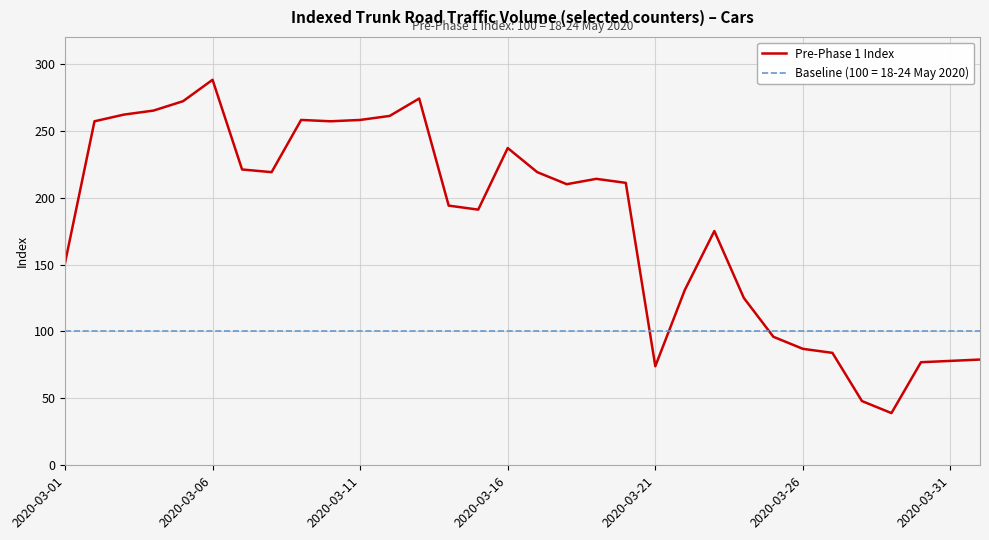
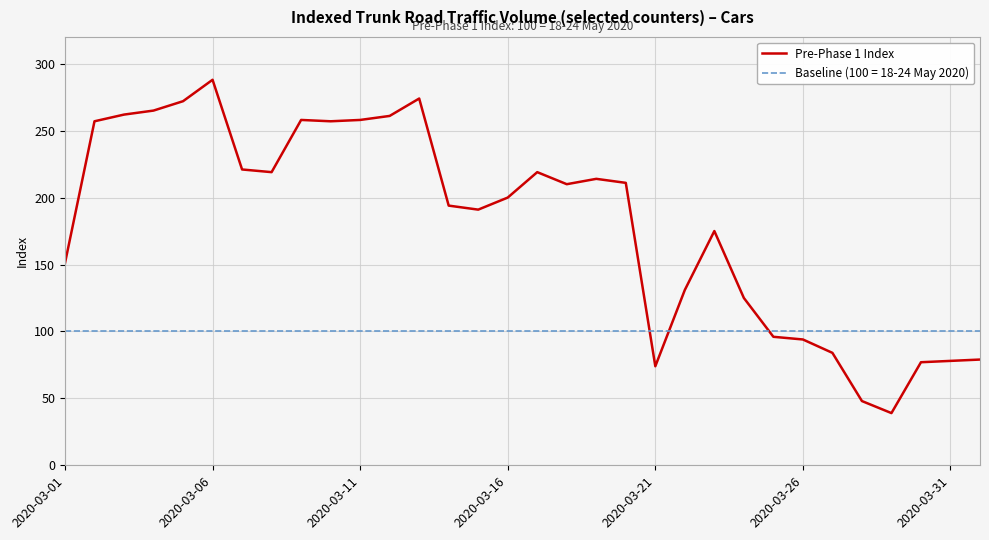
  {
    "2020-03-01": 151,
    "2020-03-06": 288,
    "2020-03-11": 258,
-   "2020-03-16": 237,
+   "2020-03-16": 200,
    "2020-03-21": 74,
-   "2020-03-26": 87,
+   "2020-03-26": 94,
    "2020-03-31": 78
  }
